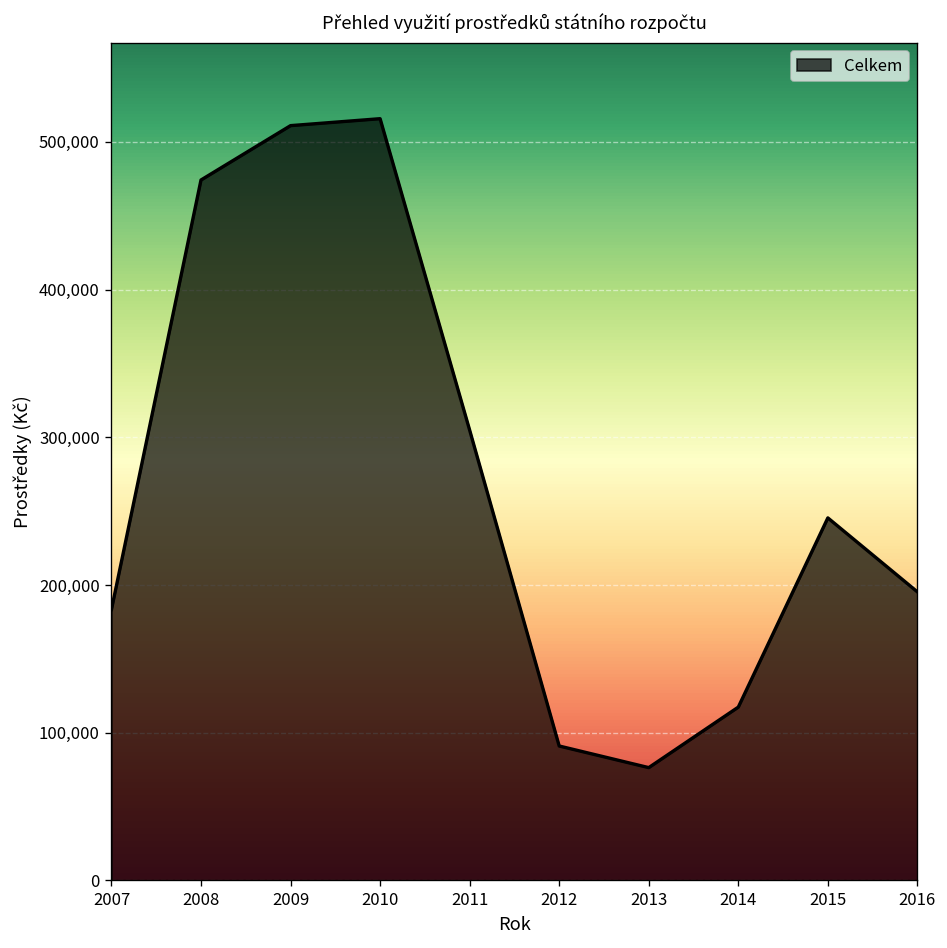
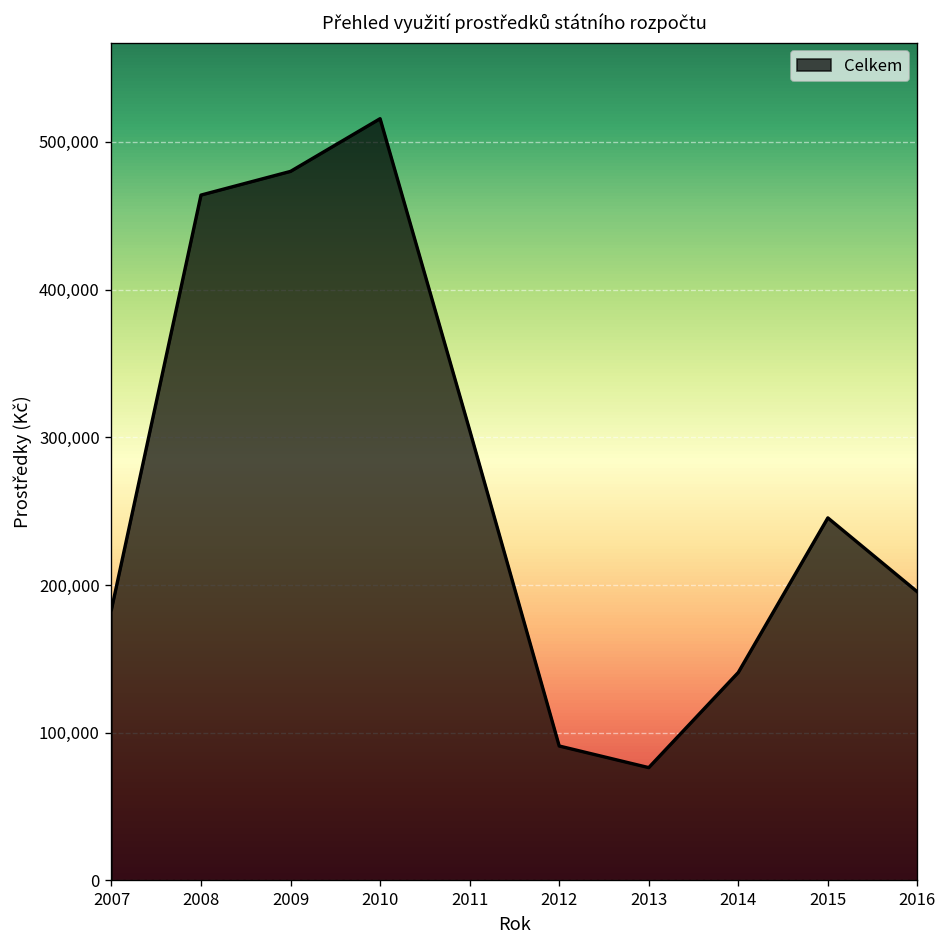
  {
    "2007": "183,000",
-   "2008": "474,000",
-   "2009": "511,000",
+   "2008": "464,000",
+   "2009": "480,000",
    "2010": "516,000",
    "2011": "305,000",
    "2012": "91,000",
    "2013": "76,000",
-   "2014": "117,000",
+   "2014": "141,000",
    "2015": "245,000",
    "2016": "195,000"
  }
